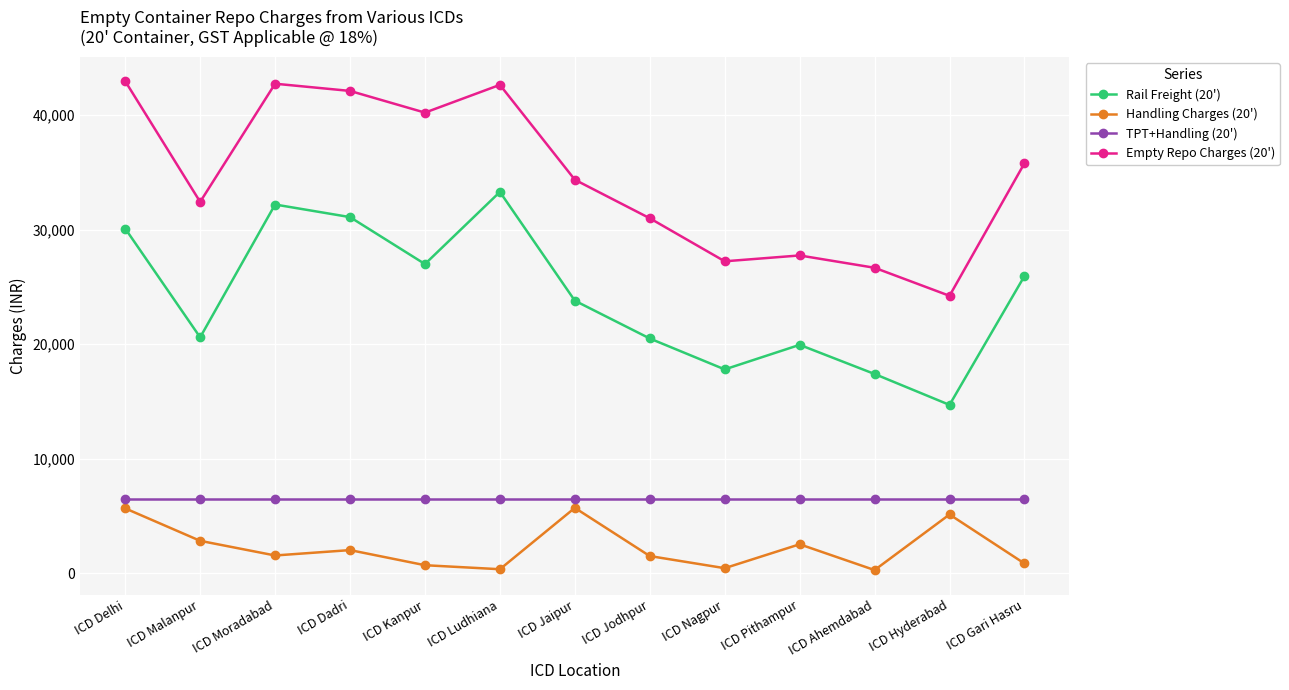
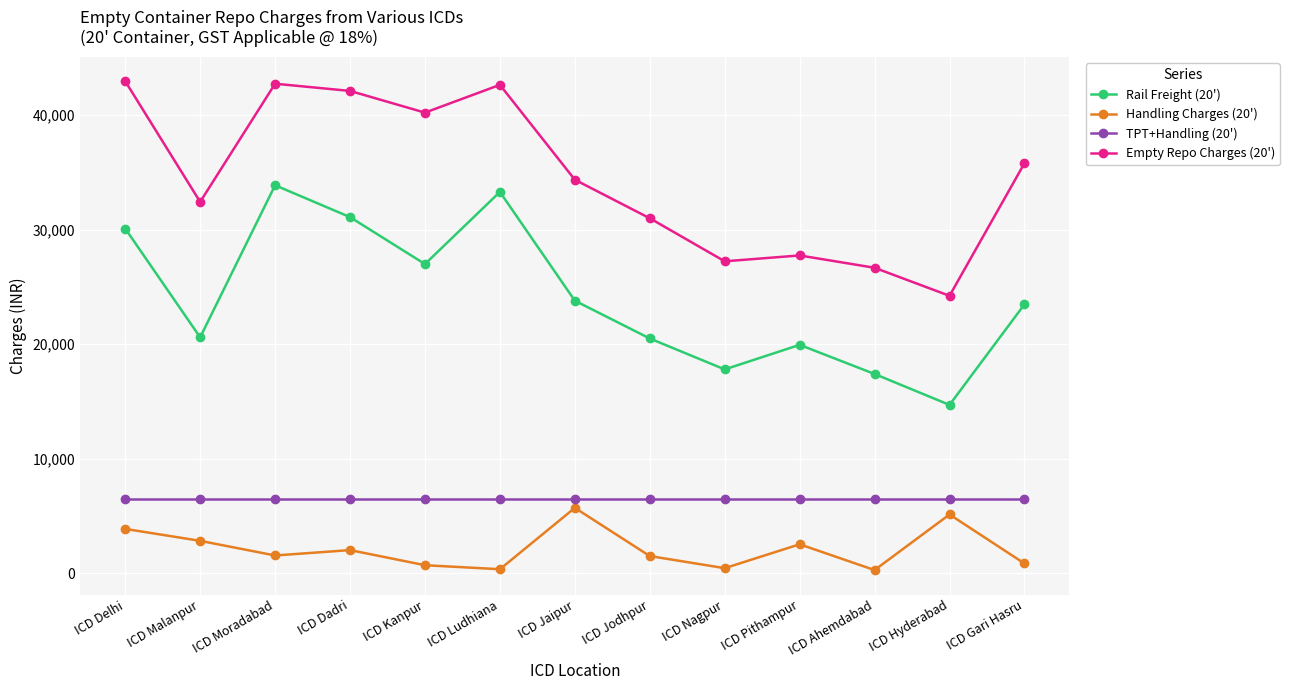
  {
    "Rail Freight (20')": {
      "ICD Delhi": "30,100",
      "ICD Malanpur": "20,600",
-     "ICD Moradabad": "32,200",
+     "ICD Moradabad": "33,900",
      "ICD Dadri": "31,100",
      "ICD Kanpur": "27,000",
      "ICD Ludhiana": "33,300",
      "ICD Jaipur": "23,800",
      "ICD Jodhpur": "20,500",
      "ICD Nagpur": "17,800",
      "ICD Pithampur": "19,900",
      "ICD Ahemdabad": "17,400",
      "ICD Hyderabad": "14,700",
-     "ICD Gari Hasru": "26,000"
+     "ICD Gari Hasru": "23,500"
    },
    "Handling Charges (20')": {
-     "ICD Delhi": "5,700",
+     "ICD Delhi": "3,900",
      "ICD Malanpur": "2,800",
      "ICD Moradabad": "1,600",
      "ICD Dadri": "2,000",
      "ICD Kanpur": "700",
      "ICD Ludhiana": "400",
      "ICD Jaipur": "5,700",
      "ICD Jodhpur": "1,500",
      "ICD Nagpur": "400",
      "ICD Pithampur": "2,500",
      "ICD Ahemdabad": "300",
      "ICD Hyderabad": "5,100",
      "ICD Gari Hasru": "900"
    },
    "TPT+Handling (20')": {
      "ICD Delhi": "6,500",
      "ICD Malanpur": "6,500",
      "ICD Moradabad": "6,500",
      "ICD Dadri": "6,500",
      "ICD Kanpur": "6,500",
      "ICD Ludhiana": "6,500",
      "ICD Jaipur": "6,500",
      "ICD Jodhpur": "6,500",
      "ICD Nagpur": "6,500",
      "ICD Pithampur": "6,500",
      "ICD Ahemdabad": "6,500",
      "ICD Hyderabad": "6,500",
      "ICD Gari Hasru": "6,500"
    },
    "Empty Repo Charges (20')": {
      "ICD Delhi": "43,000",
      "ICD Malanpur": "32,400",
      "ICD Moradabad": "42,800",
      "ICD Dadri": "42,100",
      "ICD Kanpur": "40,200",
      "ICD Ludhiana": "42,700",
      "ICD Jaipur": "34,400",
      "ICD Jodhpur": "31,000",
      "ICD Nagpur": "27,200",
      "ICD Pithampur": "27,800",
      "ICD Ahemdabad": "26,700",
      "ICD Hyderabad": "24,200",
      "ICD Gari Hasru": "35,800"
    }
  }
